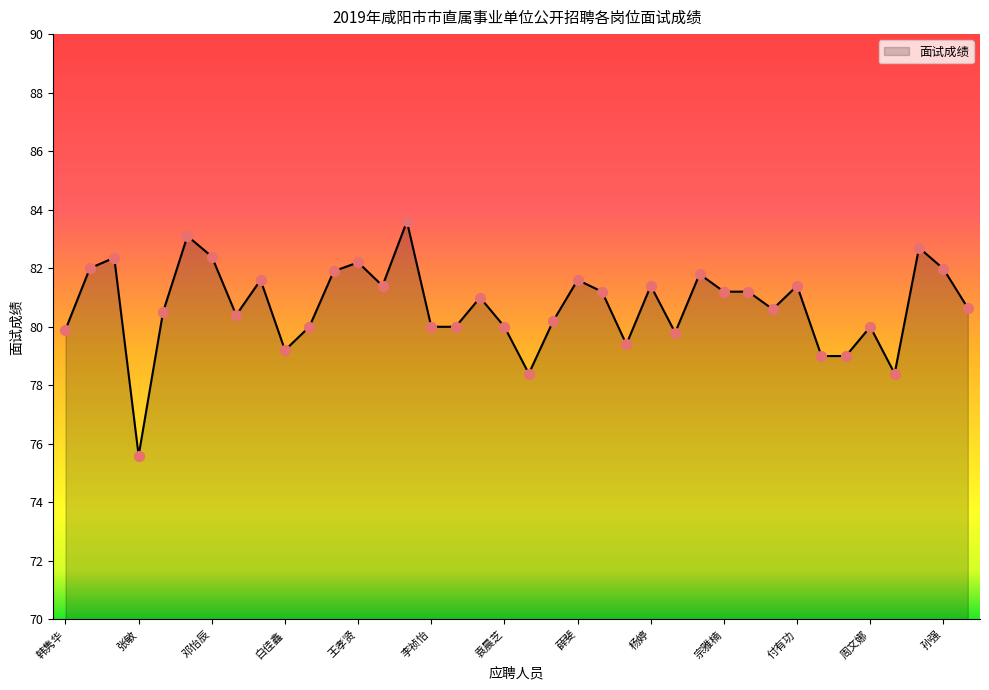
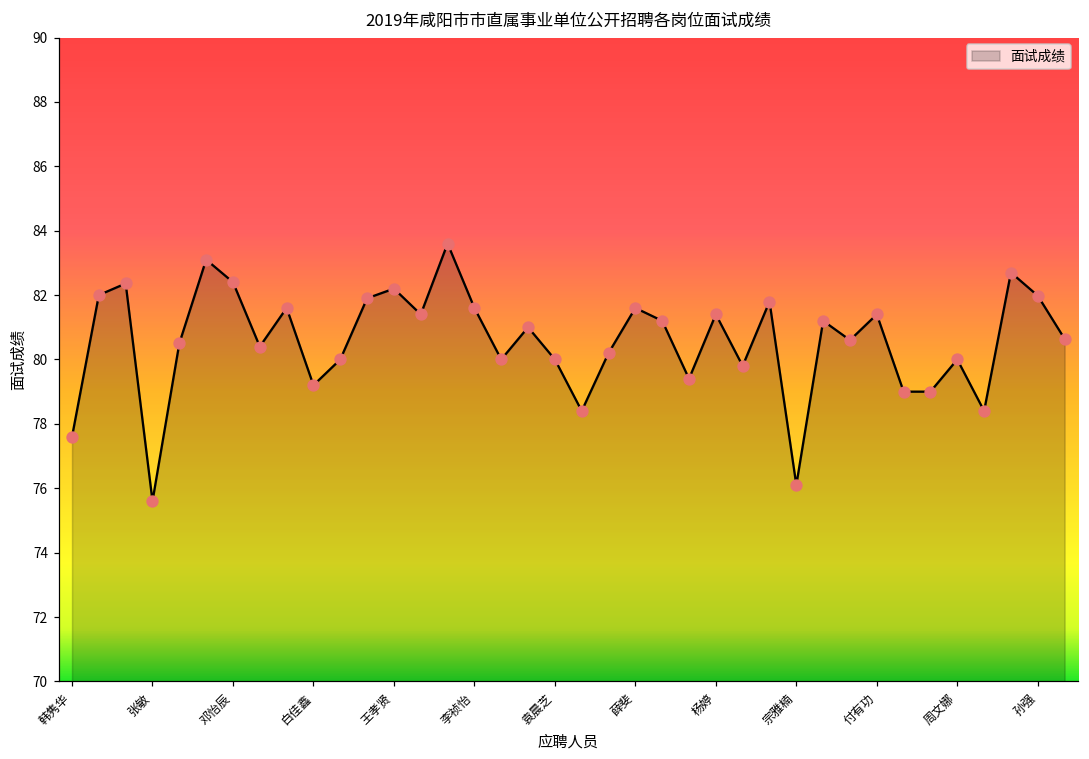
  {
-   "韩隽华": 79.9,
+   "韩隽华": 77.6,
    "张敏": 75.6,
    "邓怡辰": 82.4,
    "白佳鑫": 79.2,
    "王孝贤": 82.2,
-   "李祯怡": 80.0,
+   "李祯怡": 81.6,
    "袁晨芝": 80.0,
    "薛斐": 81.6,
    "杨婷": 81.4,
-   "宗雅楠": 81.2,
+   "宗雅楠": 76.1,
    "付有功": 81.4,
    "周文娜": 80.0,
    "孙强": 82.0
  }
